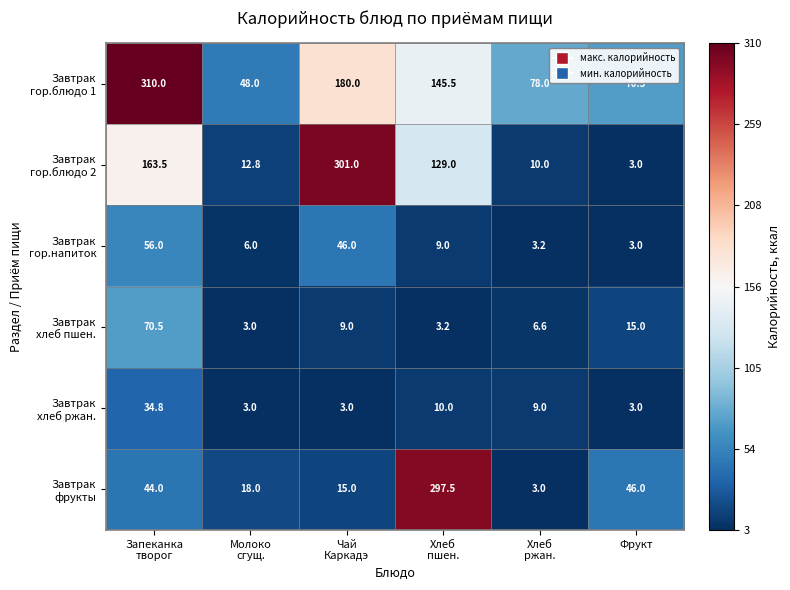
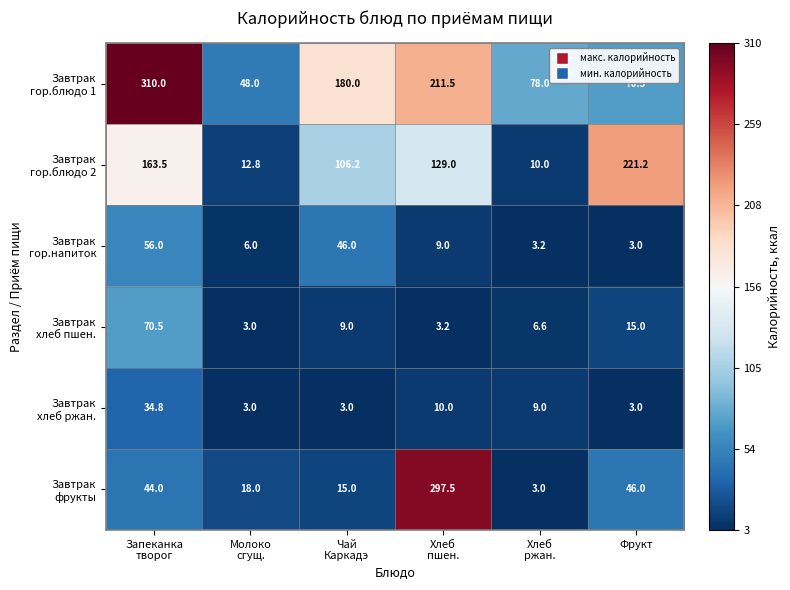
  {
    "Завтрак гор.блюдо 1": {
      "Запеканка творог": 310.0,
      "Молоко сгущ.": 48.0,
      "Чай Каркадэ": 180.0,
-     "Хлеб пшен.": 145.5
+     "Хлеб пшен.": 211.5
    },
    "Завтрак гор.блюдо 2": {
      "Запеканка творог": 163.5,
      "Молоко сгущ.": 12.8,
-     "Чай Каркадэ": 301.0,
+     "Чай Каркадэ": 106.2,
      "Хлеб пшен.": 129.0,
      "Хлеб ржан.": 10.0,
-     "Фрукт": 3.0
+     "Фрукт": 221.2
    },
    "Завтрак гор.напиток": {
      "Запеканка творог": 56.0,
      "Молоко сгущ.": 6.0,
      "Чай Каркадэ": 46.0,
      "Хлеб пшен.": 9.0,
      "Хлеб ржан.": 3.2,
      "Фрукт": 3.0
    },
    "Завтрак хлеб пшен.": {
      "Запеканка творог": 70.5,
      "Молоко сгущ.": 3.0,
      "Чай Каркадэ": 9.0,
      "Хлеб пшен.": 3.2,
      "Хлеб ржан.": 6.6,
      "Фрукт": 15.0
    },
    "Завтрак хлеб ржан.": {
      "Запеканка творог": 34.8,
      "Молоко сгущ.": 3.0,
      "Чай Каркадэ": 3.0,
      "Хлеб пшен.": 10.0,
      "Хлеб ржан.": 9.0,
      "Фрукт": 3.0
    },
    "Завтрак фрукты": {
      "Запеканка творог": 44.0,
      "Молоко сгущ.": 18.0,
      "Чай Каркадэ": 15.0,
      "Хлеб пшен.": 297.5,
      "Хлеб ржан.": 3.0,
      "Фрукт": 46.0
    }
  }
